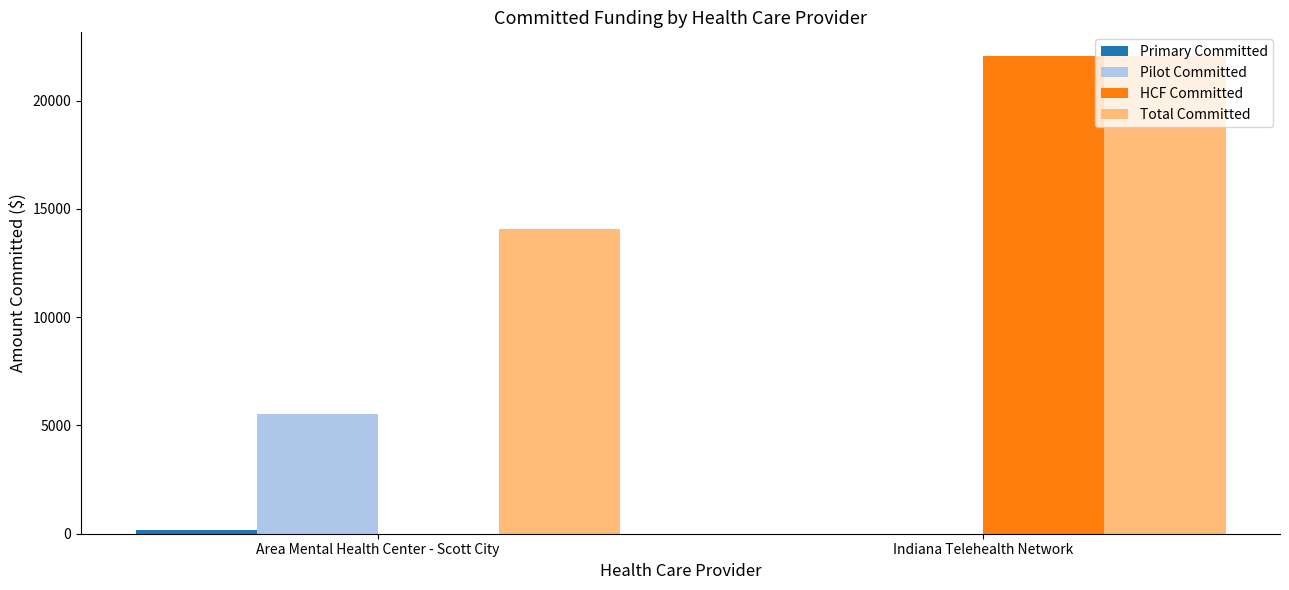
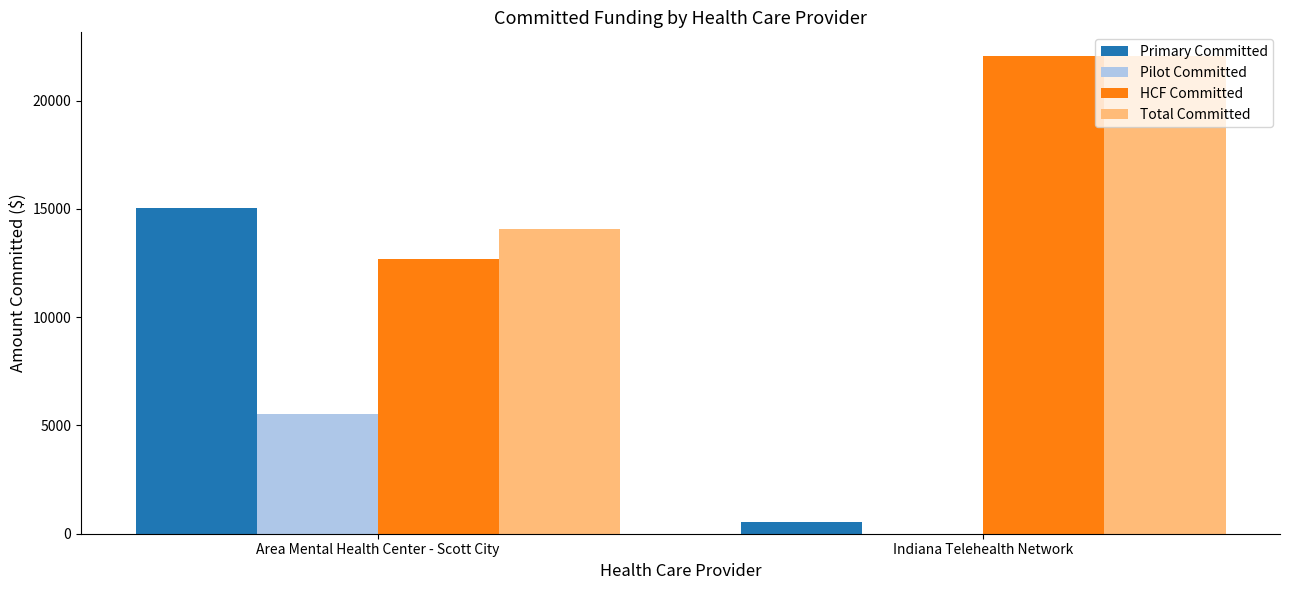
  {
    "Primary Committed": {
-     "Area Mental Health Center - Scott City": 200,
-     "Indiana Telehealth Network": 0
+     "Area Mental Health Center - Scott City": 15000,
+     "Indiana Telehealth Network": 500
    },
    "Pilot Committed": {
      "Area Mental Health Center - Scott City": 5500,
      "Indiana Telehealth Network": 0
    },
    "HCF Committed": {
-     "Area Mental Health Center - Scott City": 0,
+     "Area Mental Health Center - Scott City": 12700,
      "Indiana Telehealth Network": 22100
    },
    "Total Committed": {
      "Area Mental Health Center - Scott City": 14100
    }
  }
